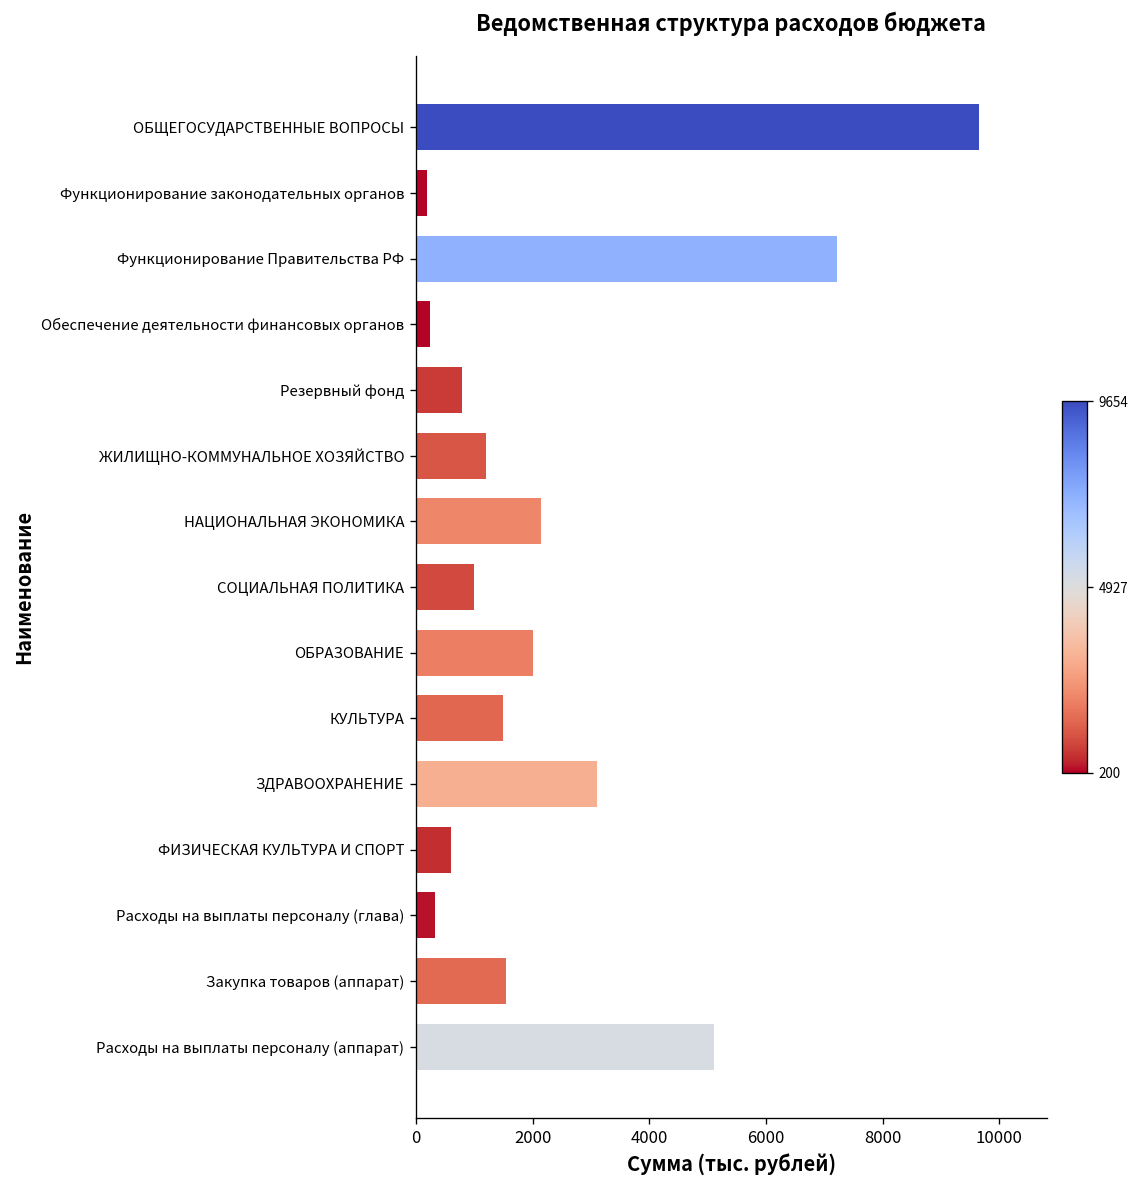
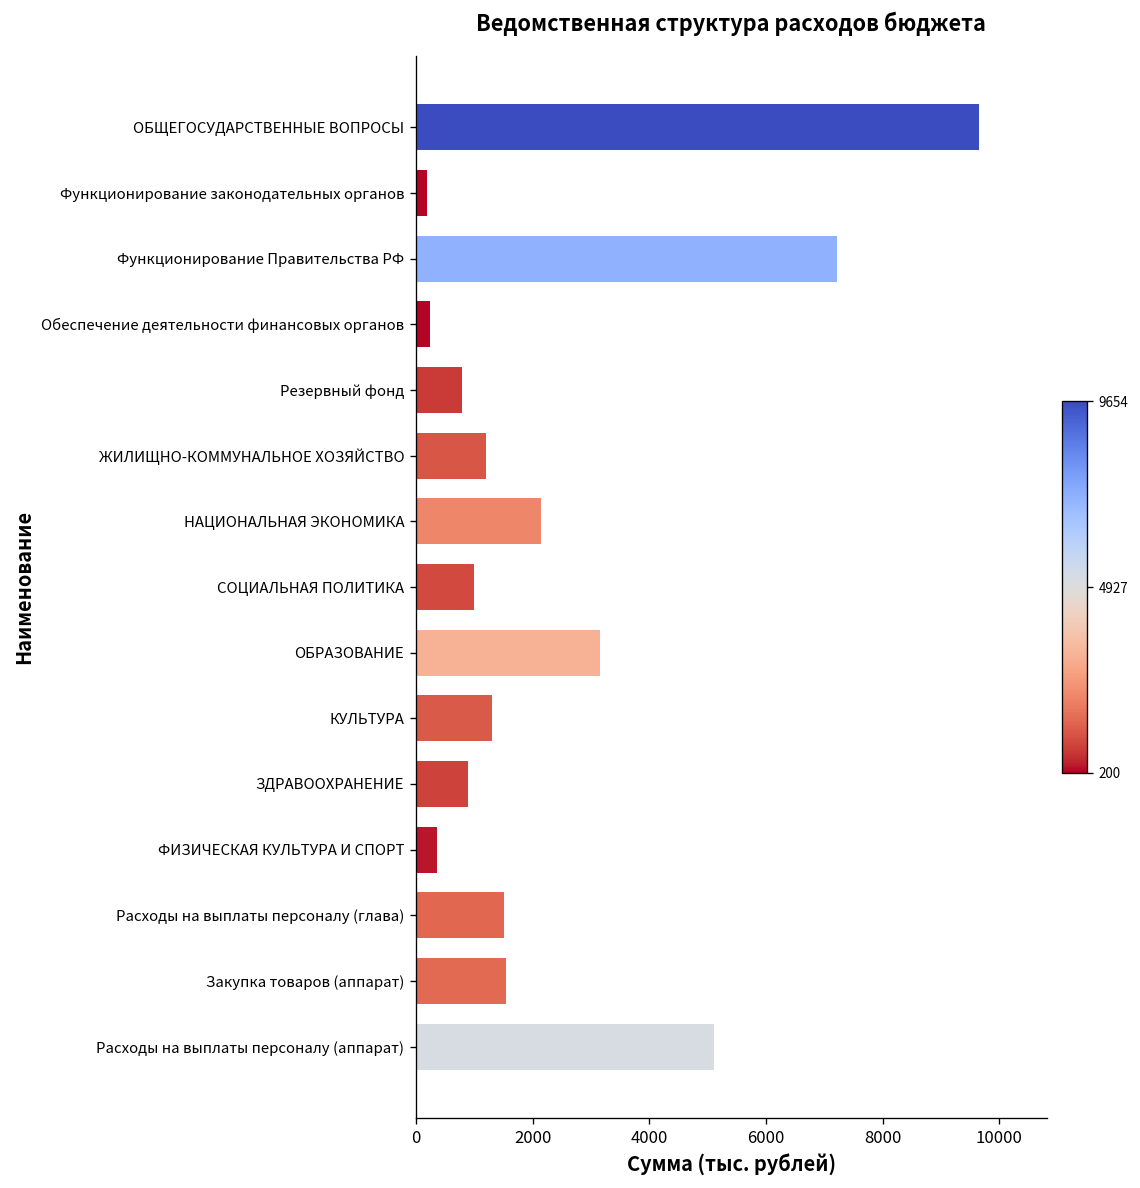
  {
    "ОБЩЕГОСУДАРСТВЕННЫЕ ВОПРОСЫ": 9700,
    "Функционирование законодательных органов": 200,
    "Функционирование Правительства РФ": 7200,
    "Обеспечение деятельности финансовых органов": 200,
    "Резервный фонд": 800,
    "ЖИЛИЩНО-КОММУНАЛЬНОЕ ХОЗЯЙСТВО": 1200,
    "НАЦИОНАЛЬНАЯ ЭКОНОМИКА": 2100,
    "СОЦИАЛЬНАЯ ПОЛИТИКА": 1000,
-   "ОБРАЗОВАНИЕ": 2000,
-   "КУЛЬТУРА": 1500,
-   "ЗДРАВООХРАНЕНИЕ": 3100,
-   "ФИЗИЧЕСКАЯ КУЛЬТУРА И СПОРТ": 600,
-   "Расходы на выплаты персоналу (глава)": 300,
+   "ОБРАЗОВАНИЕ": 3200,
+   "КУЛЬТУРА": 1300,
+   "ЗДРАВООХРАНЕНИЕ": 900,
+   "ФИЗИЧЕСКАЯ КУЛЬТУРА И СПОРТ": 400,
+   "Расходы на выплаты персоналу (глава)": 1500,
    "Закупка товаров (аппарат)": 1500,
    "Расходы на выплаты персоналу (аппарат)": 5100
  }
